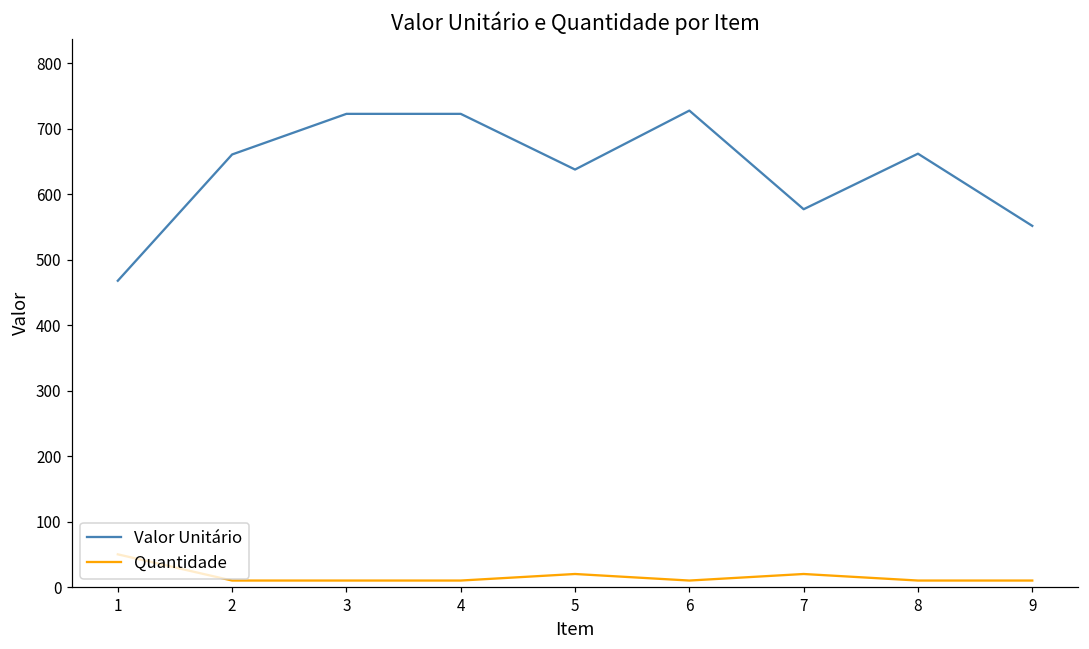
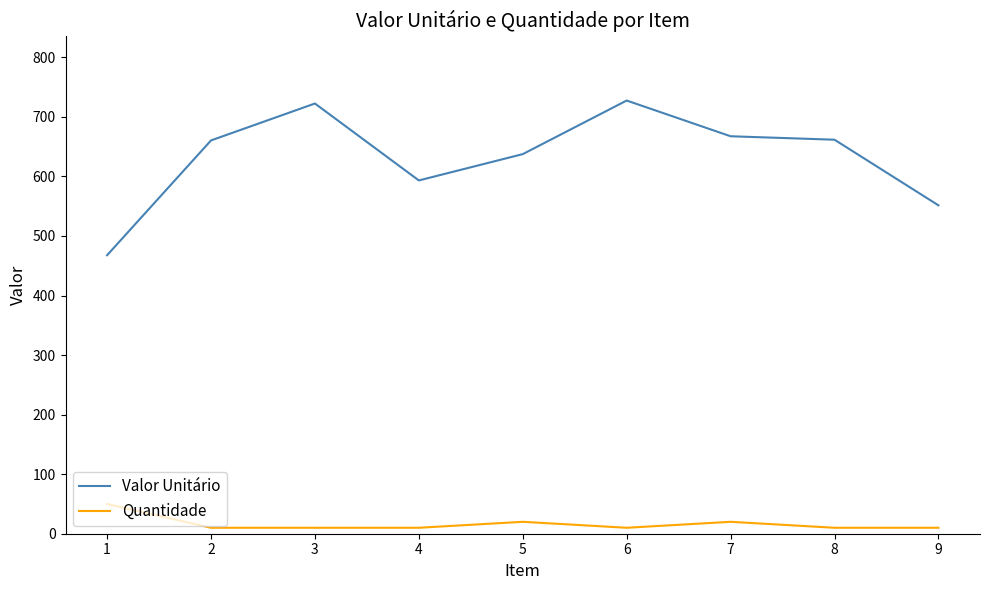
  {
    "Valor Unitário": {
      "1": 470,
      "2": 660,
      "3": 720,
-     "4": 720,
+     "4": 590,
      "5": 640,
      "6": 730,
-     "7": 580,
+     "7": 670,
      "8": 660,
      "9": 550
    },
    "Quantidade": {
      "2": 10,
      "3": 10,
      "4": 10,
      "5": 20,
      "6": 10,
      "7": 20,
      "8": 10,
      "9": 10
    }
  }
